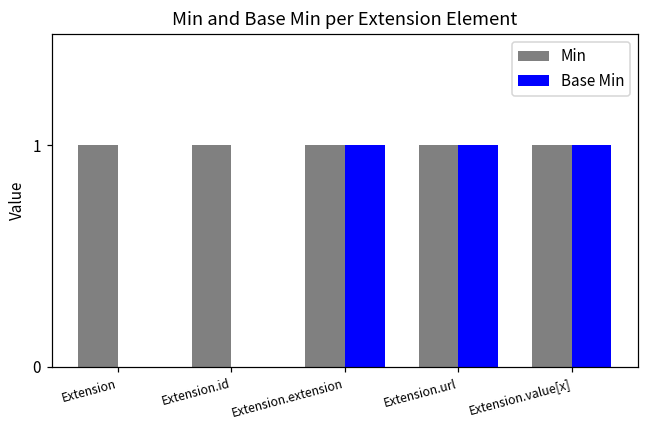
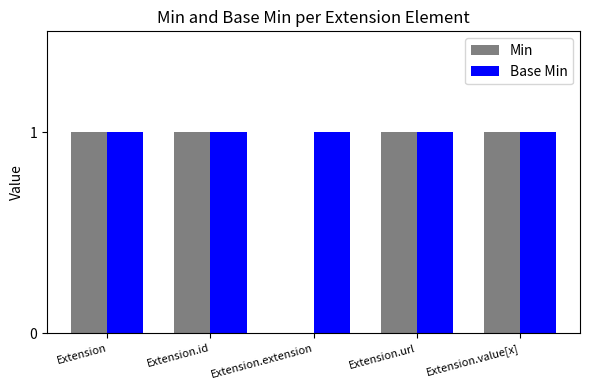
  {
    "Min": {
      "Extension": 1,
      "Extension.id": 1,
-     "Extension.extension": 1,
+     "Extension.extension": 0,
      "Extension.url": 1,
      "Extension.value[x]": 1
    },
    "Base Min": {
-     "Extension": 0,
-     "Extension.id": 0,
+     "Extension": 1,
+     "Extension.id": 1,
      "Extension.extension": 1,
      "Extension.url": 1,
      "Extension.value[x]": 1
    }
  }
